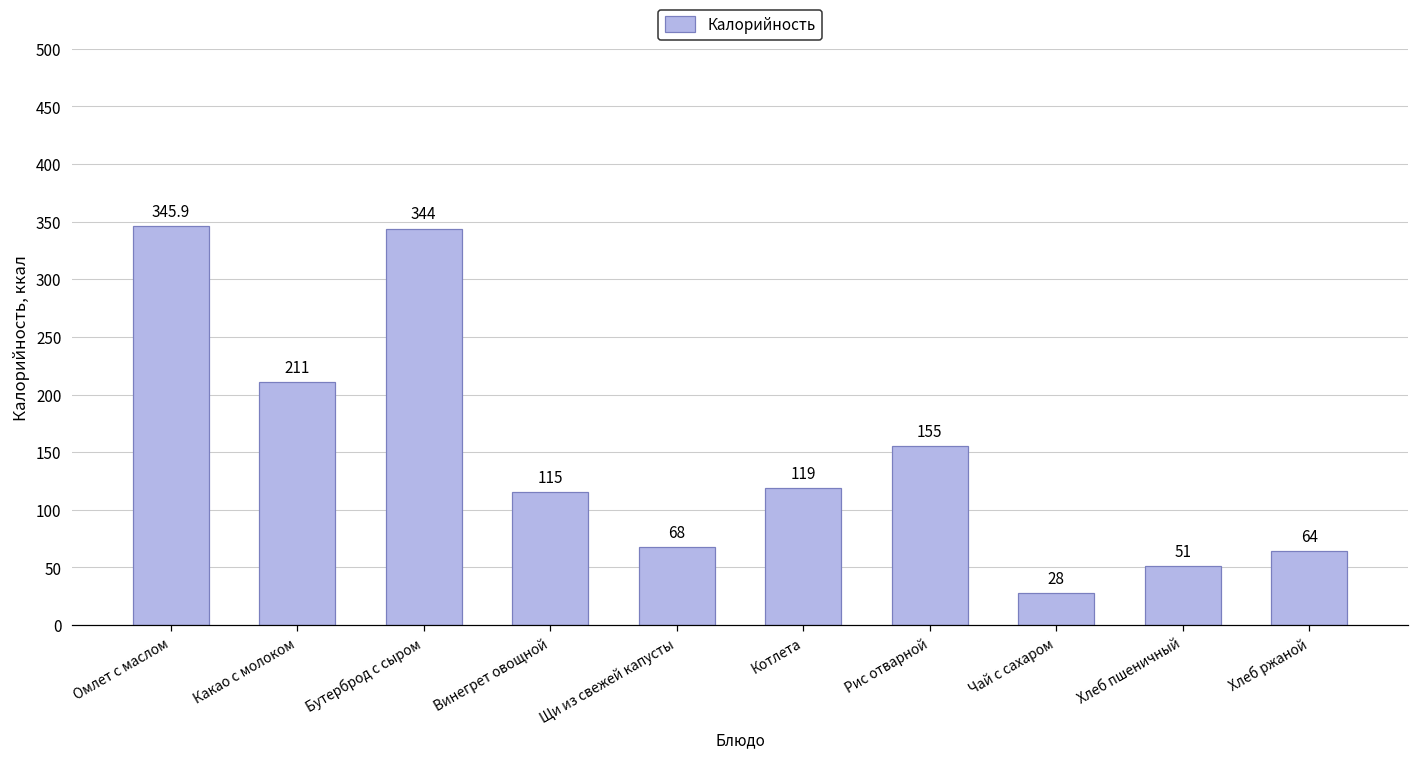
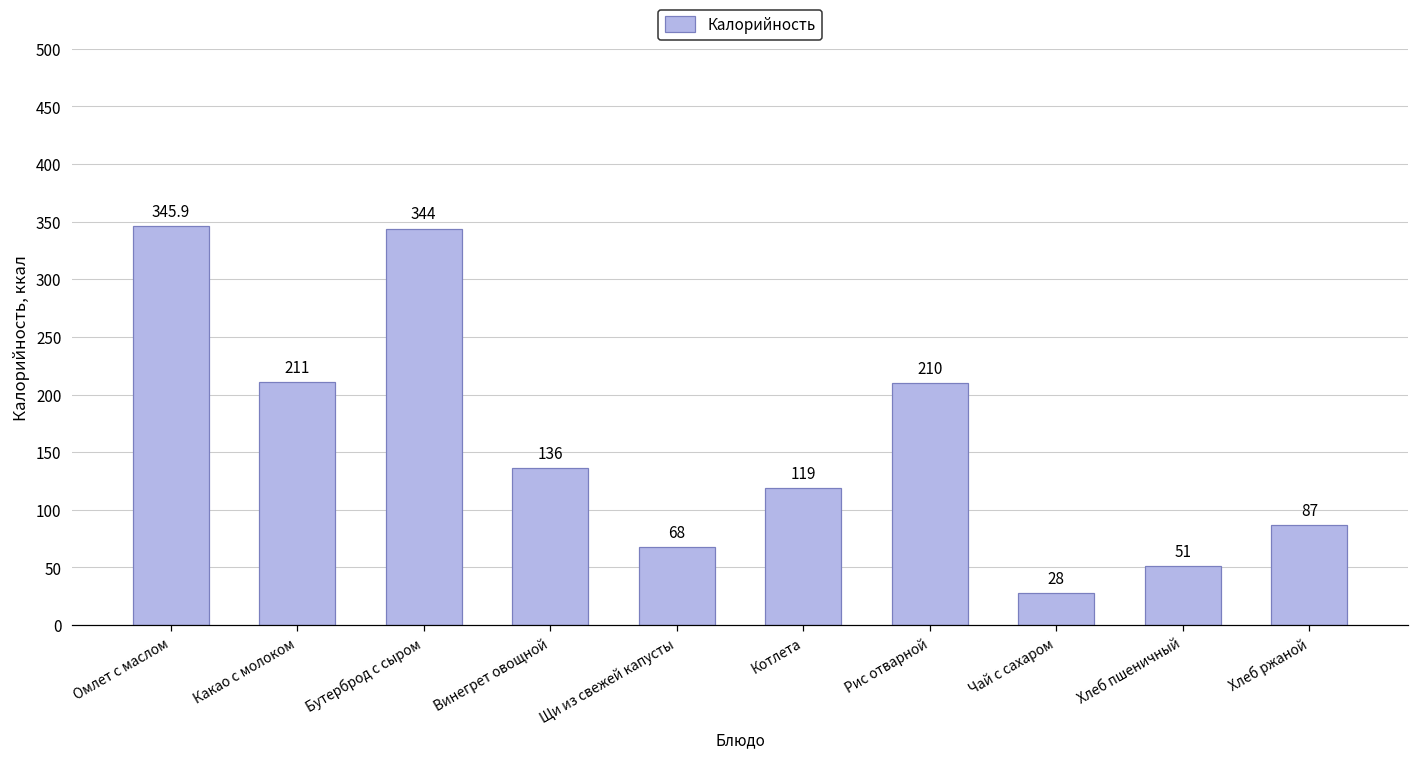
  {
    "Омлет с маслом": 345.9,
    "Какао с молоком": 211,
    "Бутерброд с сыром": 344,
-   "Винегрет овощной": 115,
+   "Винегрет овощной": 136,
    "Щи из свежей капусты": 68,
    "Котлета": 119,
-   "Рис отварной": 155,
+   "Рис отварной": 210,
    "Чай с сахаром": 28,
    "Хлеб пшеничный": 51,
-   "Хлеб ржаной": 64
+   "Хлеб ржаной": 87
  }
